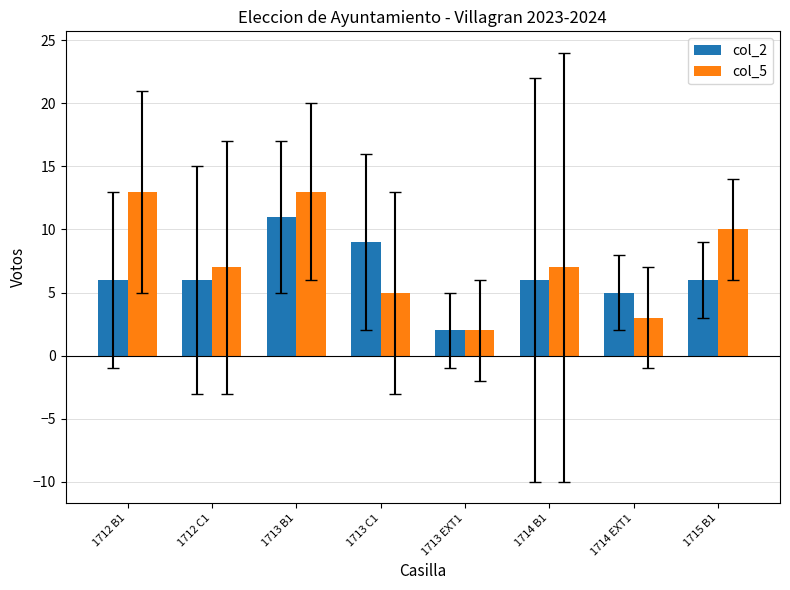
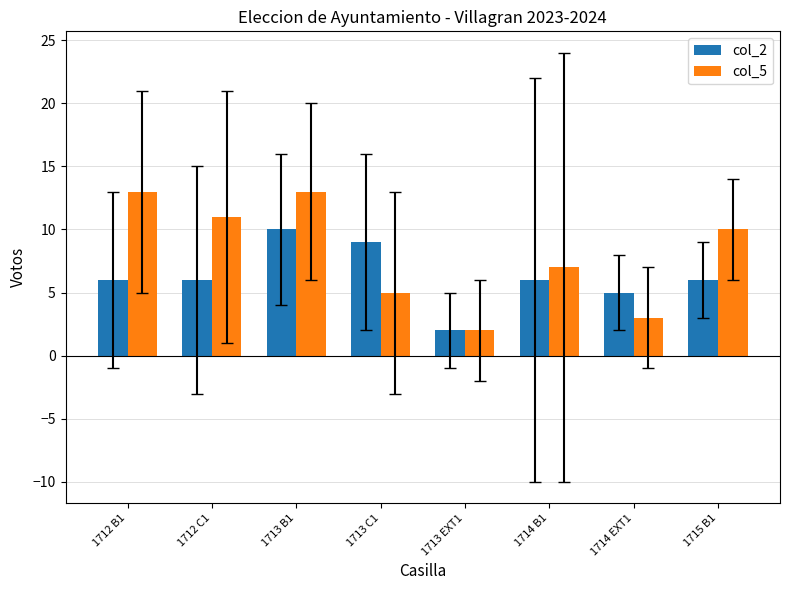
  {
    "col_2": {
      "1712 B1": 6,
      "1712 C1": 6,
-     "1713 B1": 11,
+     "1713 B1": 10,
      "1713 C1": 9,
      "1713 EXT1": 2,
      "1714 B1": 6,
      "1714 EXT1": 5,
      "1715 B1": 6
    },
    "col_5": {
      "1712 B1": 13,
-     "1712 C1": 7,
+     "1712 C1": 11,
      "1713 B1": 13,
      "1713 C1": 5,
      "1713 EXT1": 2,
      "1714 B1": 7,
      "1714 EXT1": 3,
      "1715 B1": 10
    }
  }
